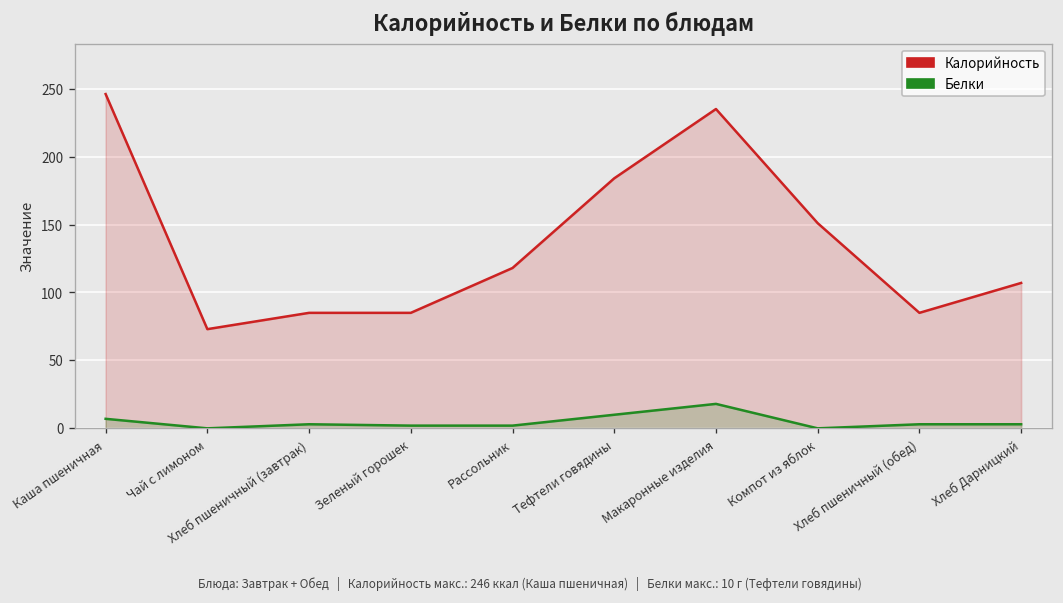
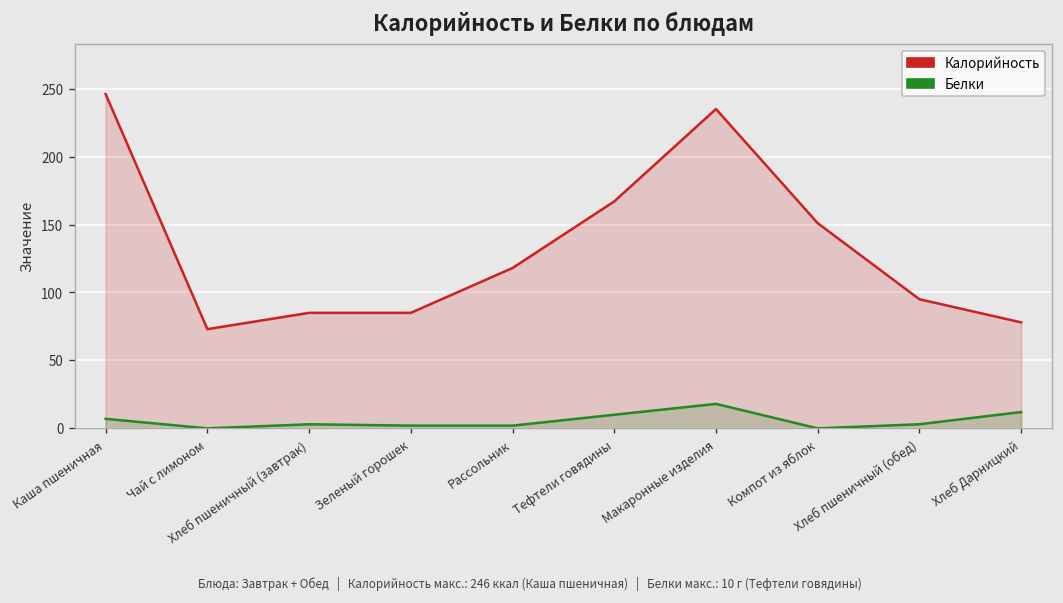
  {
    "Калорийность": {
      "Каша пшеничная": 246,
      "Чай с лимоном": 73,
      "Хлеб пшеничный (завтрак)": 85,
      "Зеленый горошек": 85,
      "Рассольник": 118,
-     "Тефтели говядины": 184,
+     "Тефтели говядины": 167,
      "Макаронные изделия": 235,
      "Компот из яблок": 151,
-     "Хлеб пшеничный (обед)": 85,
-     "Хлеб Дарницкий": 107
+     "Хлеб пшеничный (обед)": 95,
+     "Хлеб Дарницкий": 78
    },
    "Белки": {
      "Каша пшеничная": 7,
      "Чай с лимоном": 0,
      "Хлеб пшеничный (завтрак)": 3,
      "Зеленый горошек": 2,
      "Рассольник": 2,
      "Тефтели говядины": 10,
      "Макаронные изделия": 18,
      "Компот из яблок": 0,
      "Хлеб пшеничный (обед)": 3,
-     "Хлеб Дарницкий": 3
+     "Хлеб Дарницкий": 12
    }
  }
